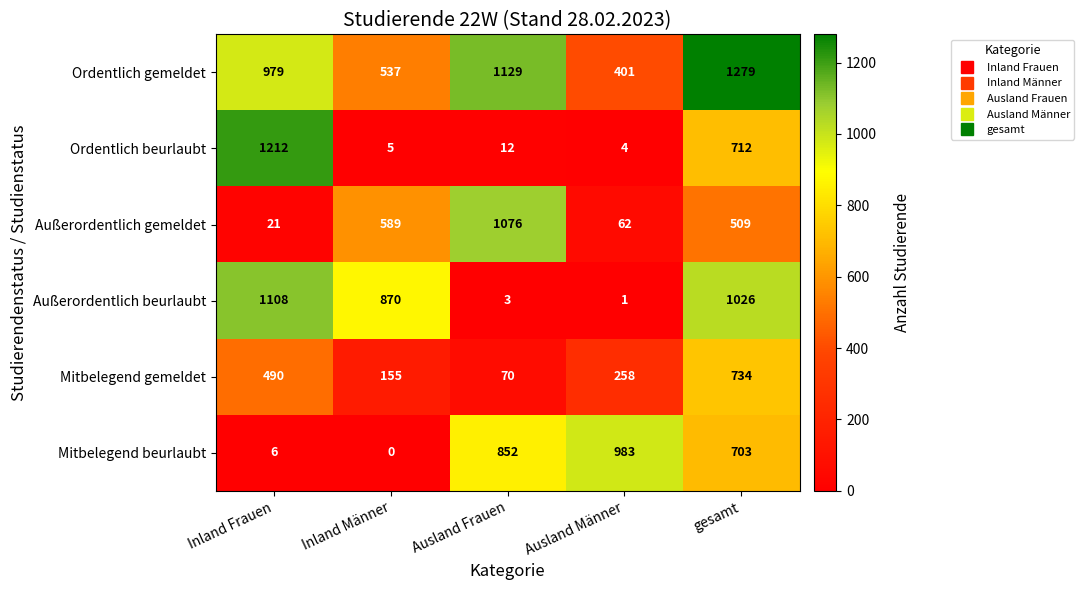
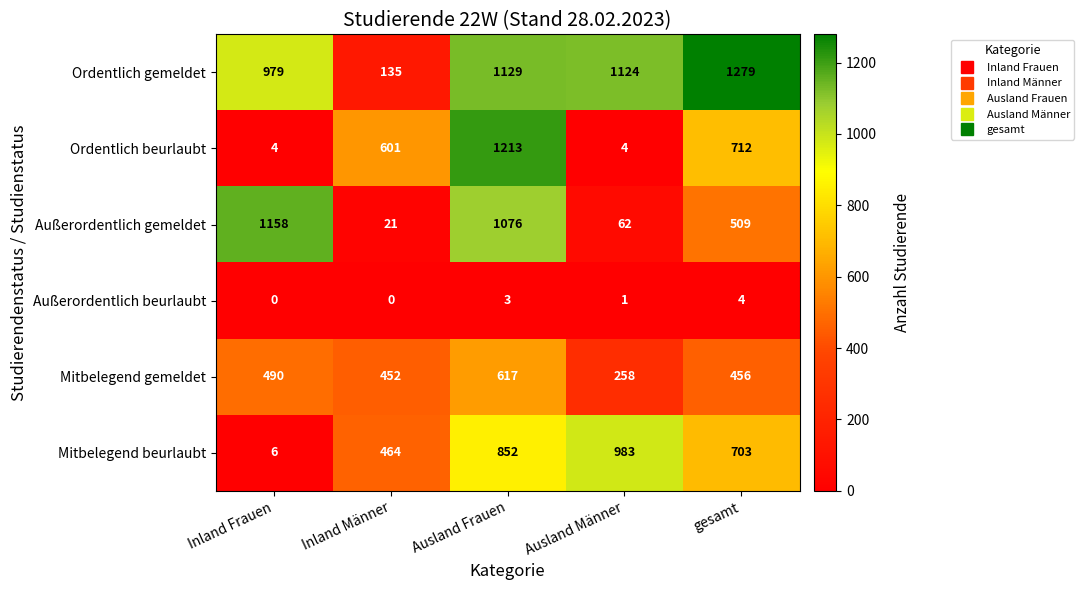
  {
    "Ordentlich gemeldet": {
      "Inland Frauen": 979,
-     "Inland Männer": 537,
+     "Inland Männer": 135,
      "Ausland Frauen": 1129,
-     "Ausland Männer": 401,
+     "Ausland Männer": 1124,
      "gesamt": 1279
    },
    "Ordentlich beurlaubt": {
-     "Inland Frauen": 1212,
-     "Inland Männer": 5,
-     "Ausland Frauen": 12,
+     "Inland Frauen": 4,
+     "Inland Männer": 601,
+     "Ausland Frauen": 1213,
      "Ausland Männer": 4,
      "gesamt": 712
    },
    "Außerordentlich gemeldet": {
-     "Inland Frauen": 21,
-     "Inland Männer": 589,
+     "Inland Frauen": 1158,
+     "Inland Männer": 21,
      "Ausland Frauen": 1076,
      "Ausland Männer": 62,
      "gesamt": 509
    },
    "Außerordentlich beurlaubt": {
-     "Inland Frauen": 1108,
-     "Inland Männer": 870,
+     "Inland Frauen": 0,
+     "Inland Männer": 0,
      "Ausland Frauen": 3,
      "Ausland Männer": 1,
-     "gesamt": 1026
+     "gesamt": 4
    },
    "Mitbelegend gemeldet": {
      "Inland Frauen": 490,
-     "Inland Männer": 155,
-     "Ausland Frauen": 70,
+     "Inland Männer": 452,
+     "Ausland Frauen": 617,
      "Ausland Männer": 258,
-     "gesamt": 734
+     "gesamt": 456
    },
    "Mitbelegend beurlaubt": {
      "Inland Frauen": 6,
-     "Inland Männer": 0,
+     "Inland Männer": 464,
      "Ausland Frauen": 852,
      "Ausland Männer": 983,
      "gesamt": 703
    }
  }
